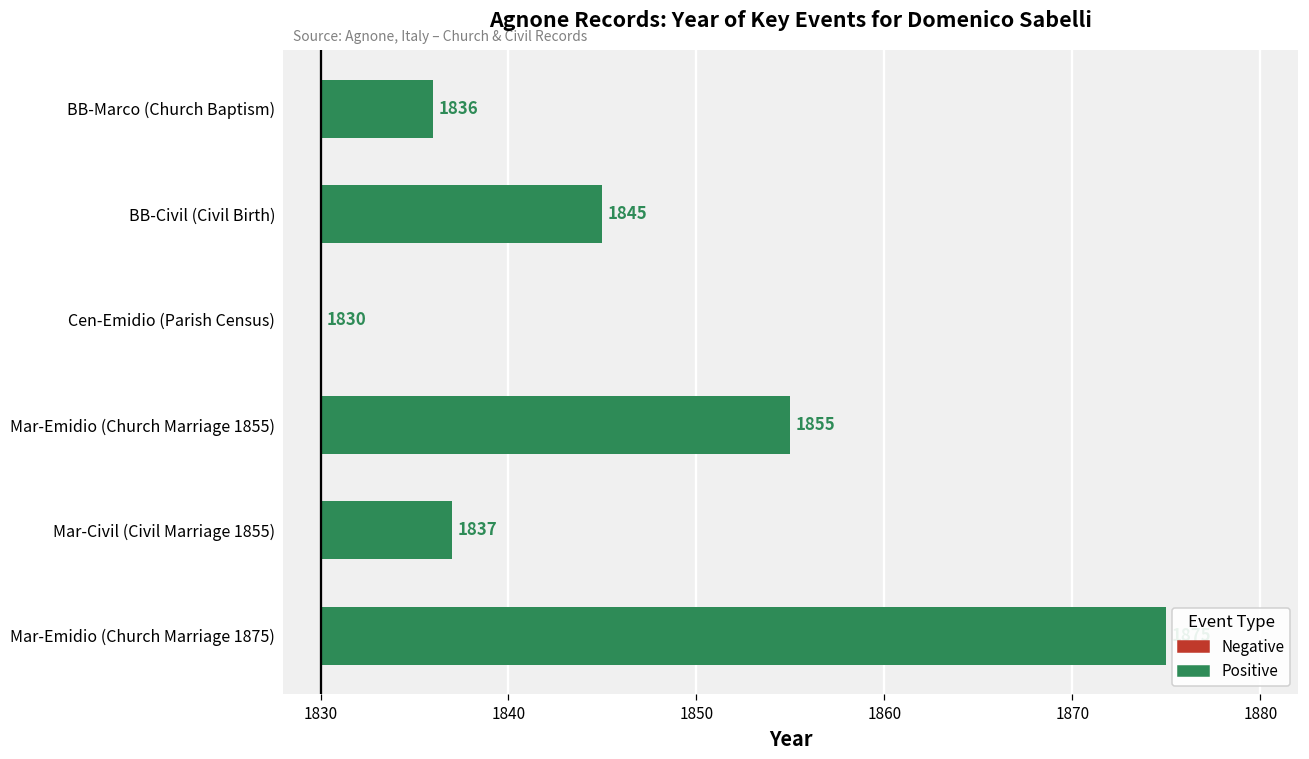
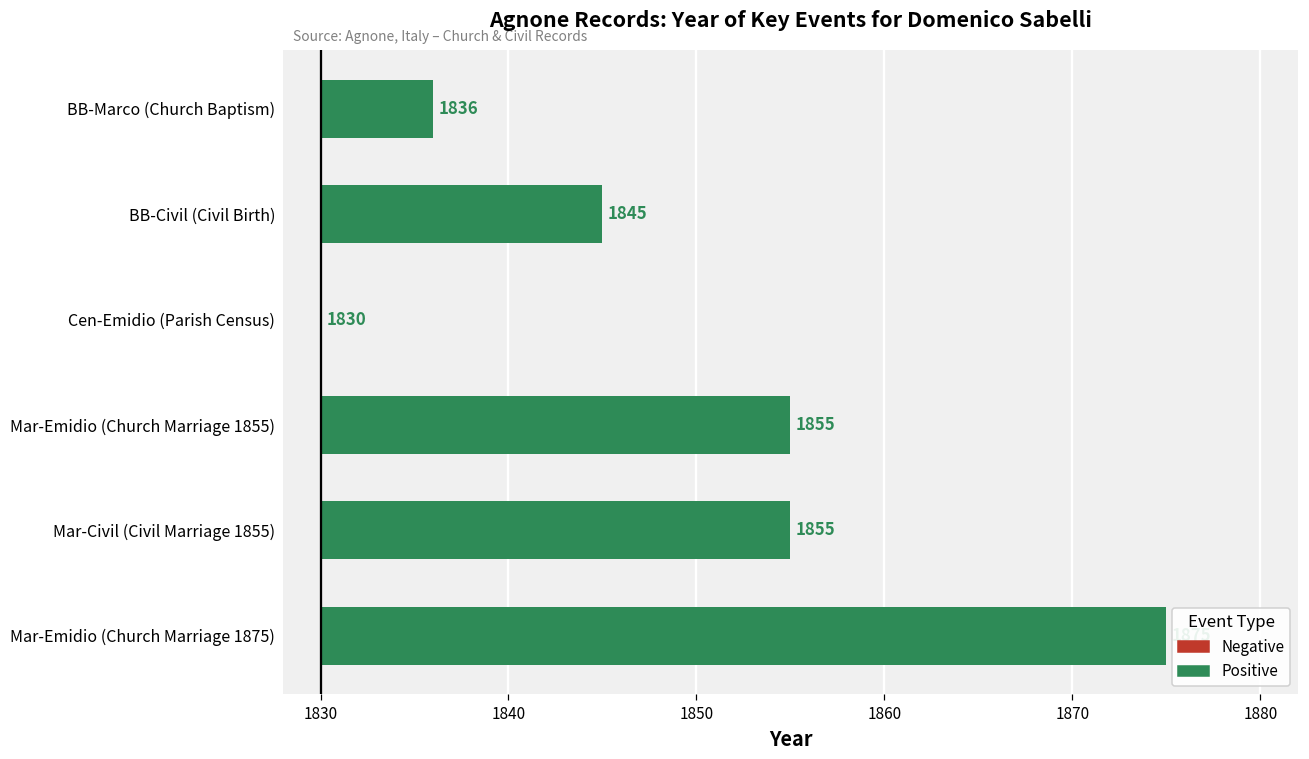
  {
-   "Mar-Civil (Civil Marriage 1855)": 1837
+   "Mar-Civil (Civil Marriage 1855)": 1855
  }
